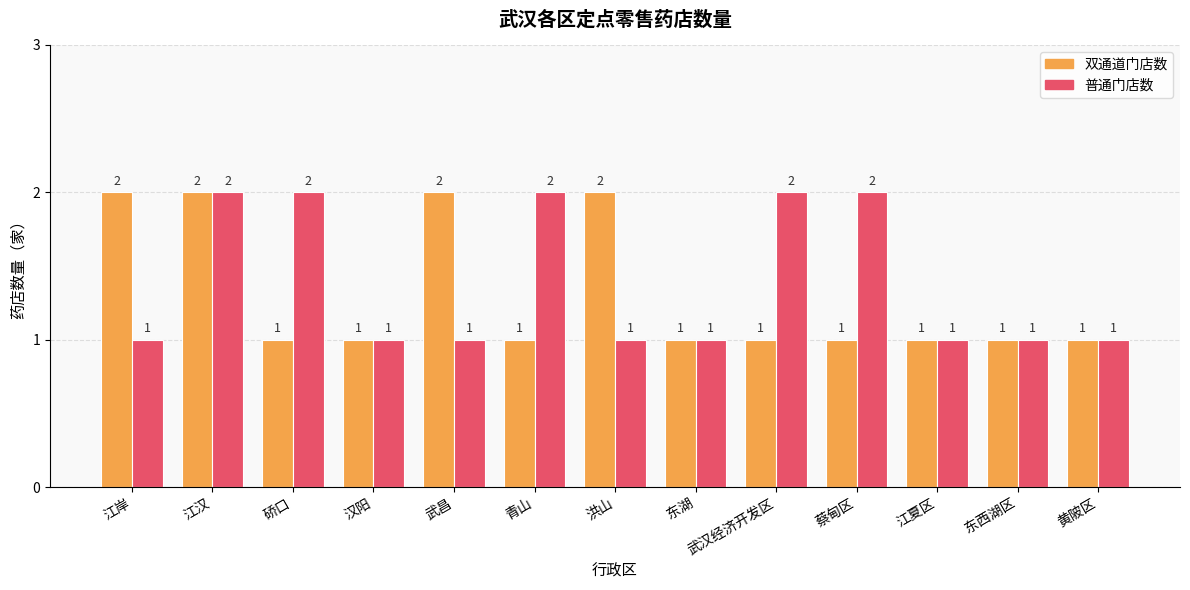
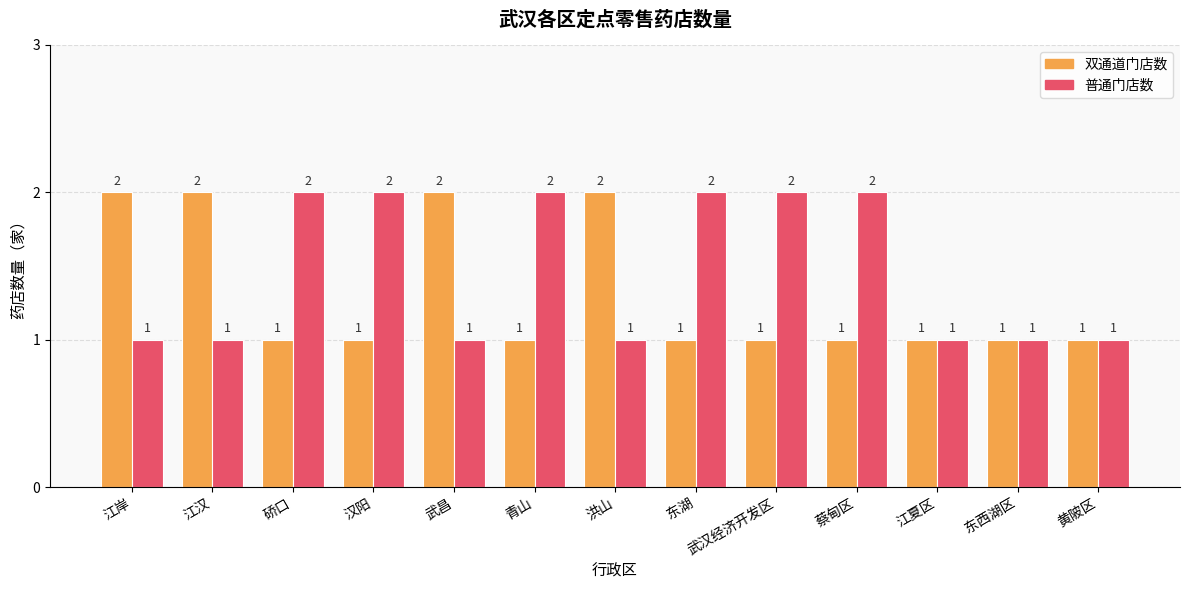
  {
    "双通道门店数": {
      "江岸": 2,
      "江汉": 2,
      "硚口": 1,
      "汉阳": 1,
      "武昌": 2,
      "青山": 1,
      "洪山": 2,
      "东湖": 1,
      "武汉经济开发区": 1,
      "蔡甸区": 1,
      "江夏区": 1,
      "东西湖区": 1,
      "黄陂区": 1
    },
    "普通门店数": {
      "江岸": 1,
-     "江汉": 2,
+     "江汉": 1,
      "硚口": 2,
-     "汉阳": 1,
+     "汉阳": 2,
      "武昌": 1,
      "青山": 2,
      "洪山": 1,
-     "东湖": 1,
+     "东湖": 2,
      "武汉经济开发区": 2,
      "蔡甸区": 2,
      "江夏区": 1,
      "东西湖区": 1,
      "黄陂区": 1
    }
  }
